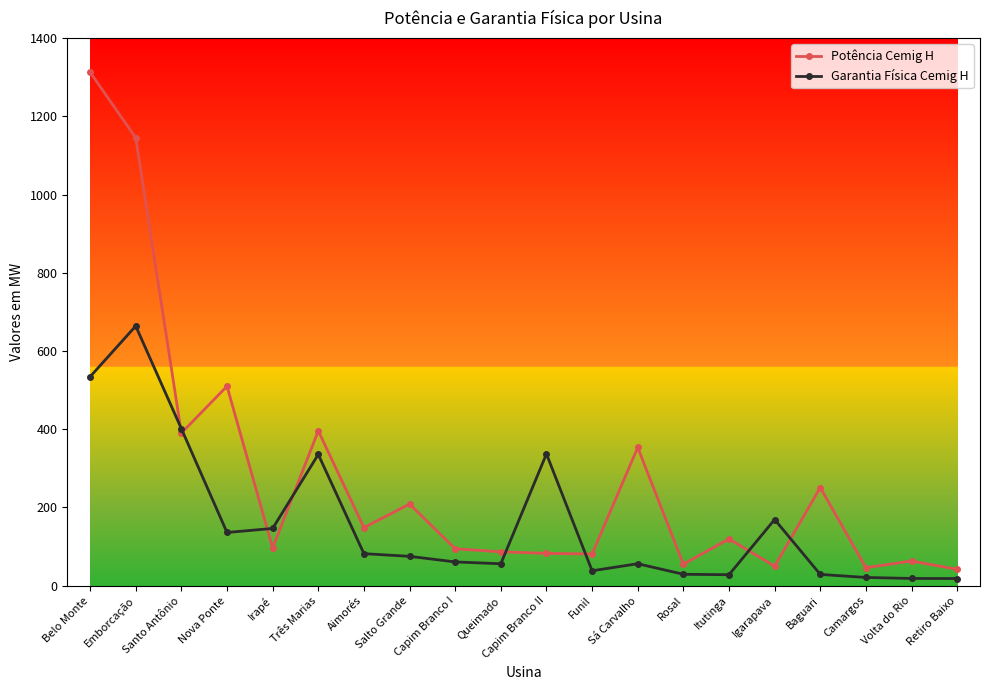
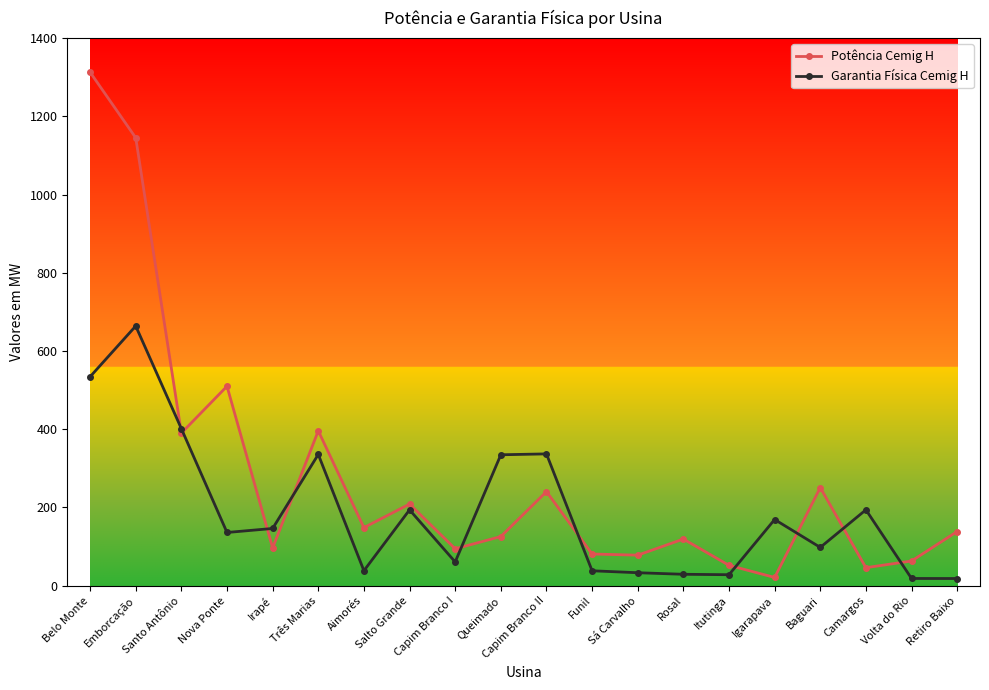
  {
    "Potência Cemig H": {
      "Belo Monte": 1310,
      "Emborcação": 1150,
      "Santo Antônio": 390,
      "Nova Ponte": 510,
      "Irapé": 100,
      "Três Marias": 400,
      "Aimorés": 150,
      "Salto Grande": 210,
      "Capim Branco I": 90,
-     "Queimado": 90,
-     "Capim Branco II": 80,
+     "Queimado": 130,
+     "Capim Branco II": 240,
      "Funil": 80,
-     "Sá Carvalho": 350,
-     "Rosal": 60,
-     "Itutinga": 120,
-     "Igarapava": 50,
+     "Sá Carvalho": 80,
+     "Rosal": 120,
+     "Itutinga": 50,
+     "Igarapava": 20,
      "Baguari": 250,
      "Camargos": 50,
      "Volta do Rio": 60,
-     "Retiro Baixo": 40
+     "Retiro Baixo": 140
    },
    "Garantia Física Cemig H": {
      "Belo Monte": 530,
      "Emborcação": 660,
      "Santo Antônio": 400,
      "Nova Ponte": 140,
      "Irapé": 150,
      "Três Marias": 340,
-     "Aimorés": 80,
-     "Salto Grande": 80,
+     "Aimorés": 40,
+     "Salto Grande": 190,
      "Capim Branco I": 60,
-     "Queimado": 60,
+     "Queimado": 330,
      "Capim Branco II": 340,
      "Funil": 40,
-     "Sá Carvalho": 60,
+     "Sá Carvalho": 30,
      "Rosal": 30,
      "Itutinga": 30,
      "Igarapava": 170,
-     "Baguari": 30,
-     "Camargos": 20,
+     "Baguari": 100,
+     "Camargos": 190,
      "Volta do Rio": 20,
      "Retiro Baixo": 20
    }
  }
